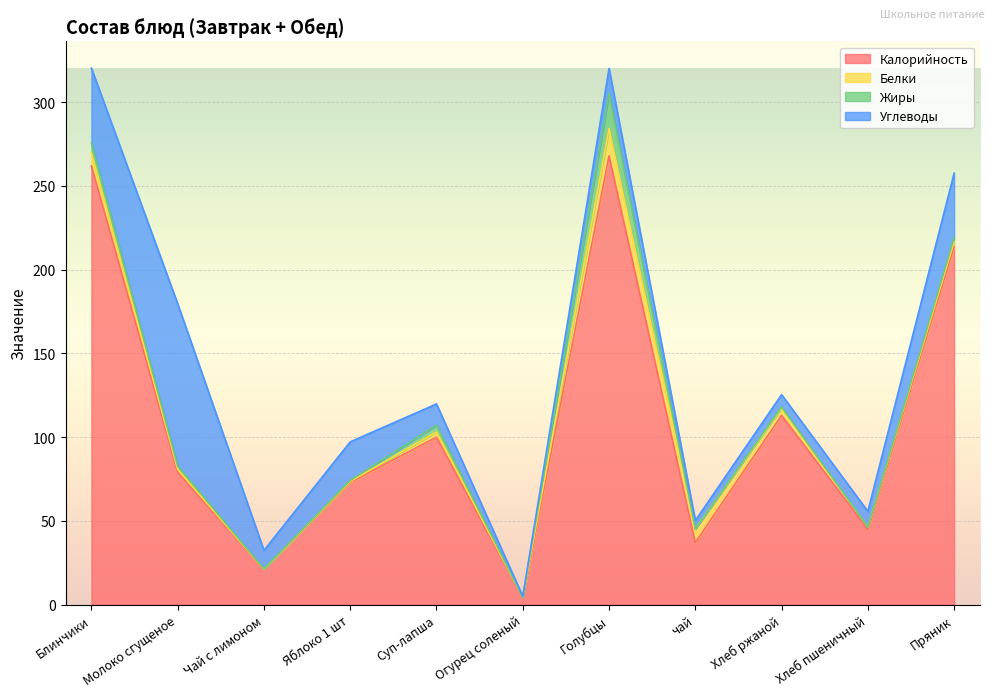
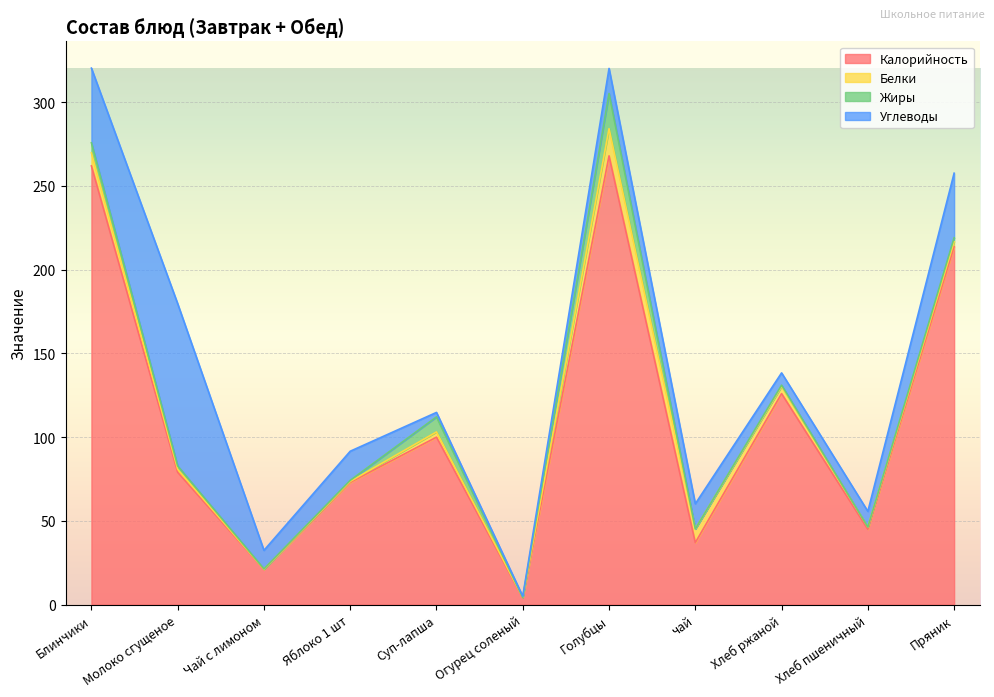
  {
    "Калорийность": {
      "Блинчики": 262,
      "Молоко сгущеное": 79,
      "Суп-лапша": 100,
      "Голубцы": 268,
      "чай": 37,
-     "Хлеб ржаной": 113,
+     "Хлеб ржаной": 126,
      "Пряник": 214
    },
    "Белки": {
      "Блинчики": 8,
      "Молоко сгущеное": 2,
      "Суп-лапша": 3,
      "Голубцы": 16,
      "Пряник": 3
    },
    "Жиры": {
      "Блинчики": 6,
      "Молоко сгущеное": 2,
-     "Суп-лапша": 4,
+     "Суп-лапша": 9,
      "Голубцы": 21,
      "Пряник": 2
    },
    "Углеводы": {
      "Блинчики": 45,
      "Молоко сгущеное": 97,
      "Чай с лимоном": 11,
-     "Яблоко 1 шт": 23,
-     "Суп-лапша": 13,
+     "Яблоко 1 шт": 17,
+     "Суп-лапша": 3,
      "Голубцы": 15,
-     "чай": 5,
+     "чай": 15,
      "Хлеб ржаной": 7,
      "Хлеб пшеничный": 9,
      "Пряник": 39
    }
  }
